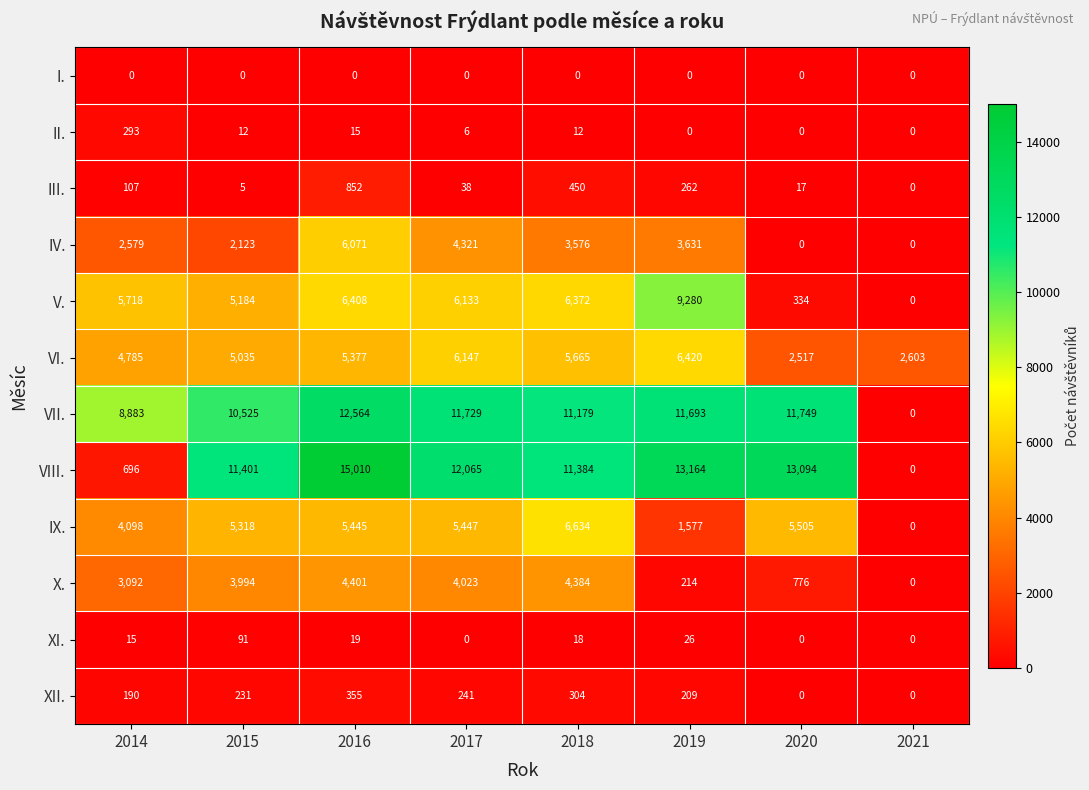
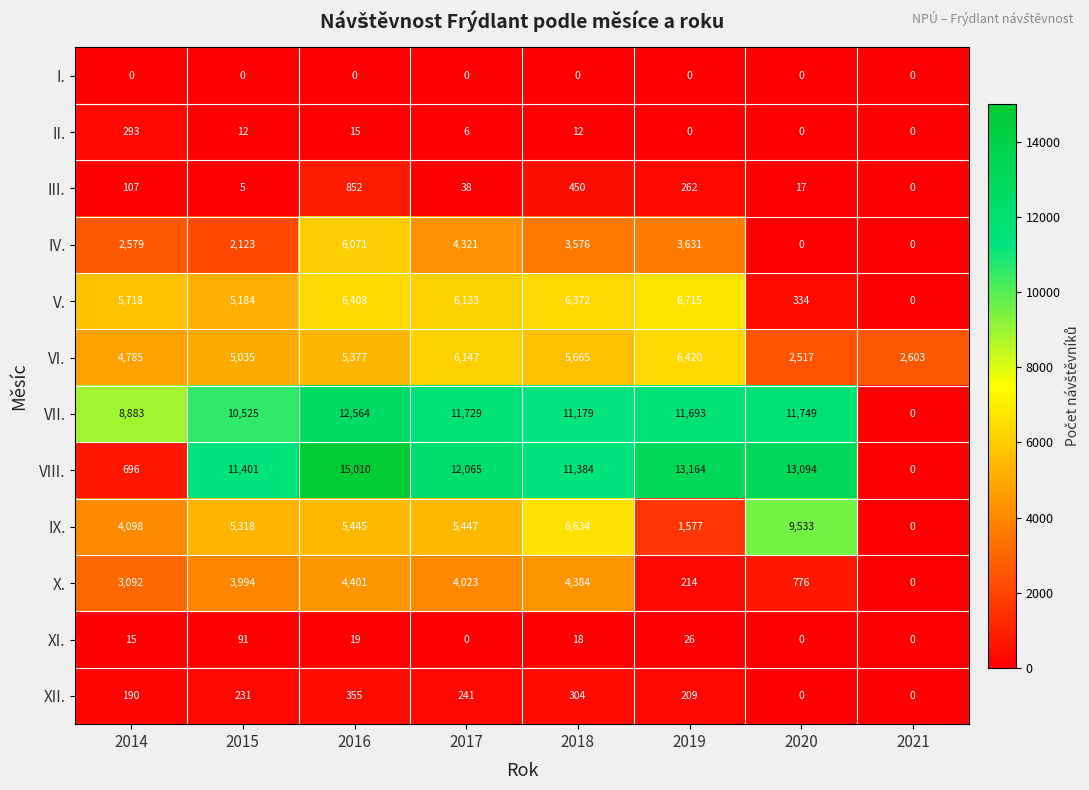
  {
    "I.": {
      "2014": "0",
      "2015": "0",
      "2016": "0",
      "2017": "0",
      "2018": "0",
      "2019": "0",
      "2020": "0",
      "2021": "0"
    },
    "II.": {
      "2014": "293",
      "2015": "12",
      "2016": "15",
      "2017": "6",
      "2018": "12",
      "2019": "0",
      "2020": "0",
      "2021": "0"
    },
    "III.": {
      "2014": "107",
      "2015": "5",
      "2016": "852",
      "2017": "38",
      "2018": "450",
      "2019": "262",
      "2020": "17",
      "2021": "0"
    },
    "IV.": {
      "2014": "2,579",
      "2015": "2,123",
      "2016": "6,071",
      "2017": "4,321",
      "2018": "3,576",
      "2019": "3,631",
      "2020": "0",
      "2021": "0"
    },
    "V.": {
      "2014": "5,718",
      "2015": "5,184",
      "2016": "6,408",
      "2017": "6,133",
      "2018": "6,372",
-     "2019": "9,280",
+     "2019": "6,715",
      "2020": "334",
      "2021": "0"
    },
    "VI.": {
      "2014": "4,785",
      "2015": "5,035",
      "2016": "5,377",
      "2017": "6,147",
      "2018": "5,665",
      "2019": "6,420",
      "2020": "2,517",
      "2021": "2,603"
    },
    "VII.": {
      "2014": "8,883",
      "2015": "10,525",
      "2016": "12,564",
      "2017": "11,729",
      "2018": "11,179",
      "2019": "11,693",
      "2020": "11,749",
      "2021": "0"
    },
    "VIII.": {
      "2014": "696",
      "2015": "11,401",
      "2016": "15,010",
      "2017": "12,065",
      "2018": "11,384",
      "2019": "13,164",
      "2020": "13,094",
      "2021": "0"
    },
    "IX.": {
      "2014": "4,098",
      "2015": "5,318",
      "2016": "5,445",
      "2017": "5,447",
      "2018": "6,634",
      "2019": "1,577",
-     "2020": "5,505",
+     "2020": "9,533",
      "2021": "0"
    },
    "X.": {
      "2014": "3,092",
      "2015": "3,994",
      "2016": "4,401",
      "2017": "4,023",
      "2018": "4,384",
      "2019": "214",
      "2020": "776",
      "2021": "0"
    },
    "XI.": {
      "2014": "15",
      "2015": "91",
      "2016": "19",
      "2017": "0",
      "2018": "18",
      "2019": "26",
      "2020": "0",
      "2021": "0"
    },
    "XII.": {
      "2014": "190",
      "2015": "231",
      "2016": "355",
      "2017": "241",
      "2018": "304",
      "2019": "209",
      "2020": "0",
      "2021": "0"
    }
  }
